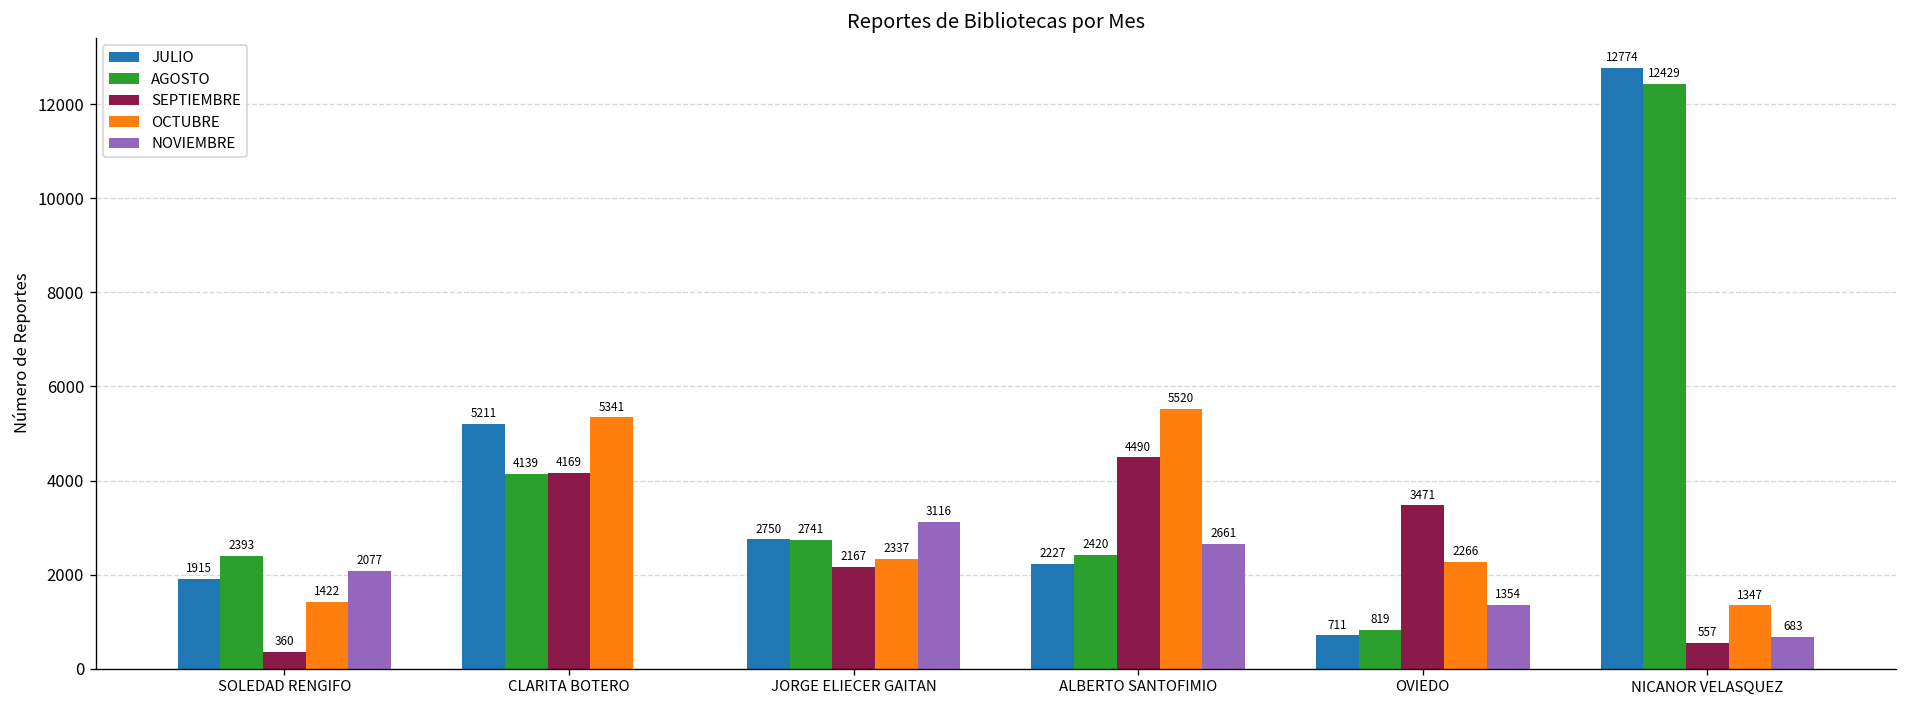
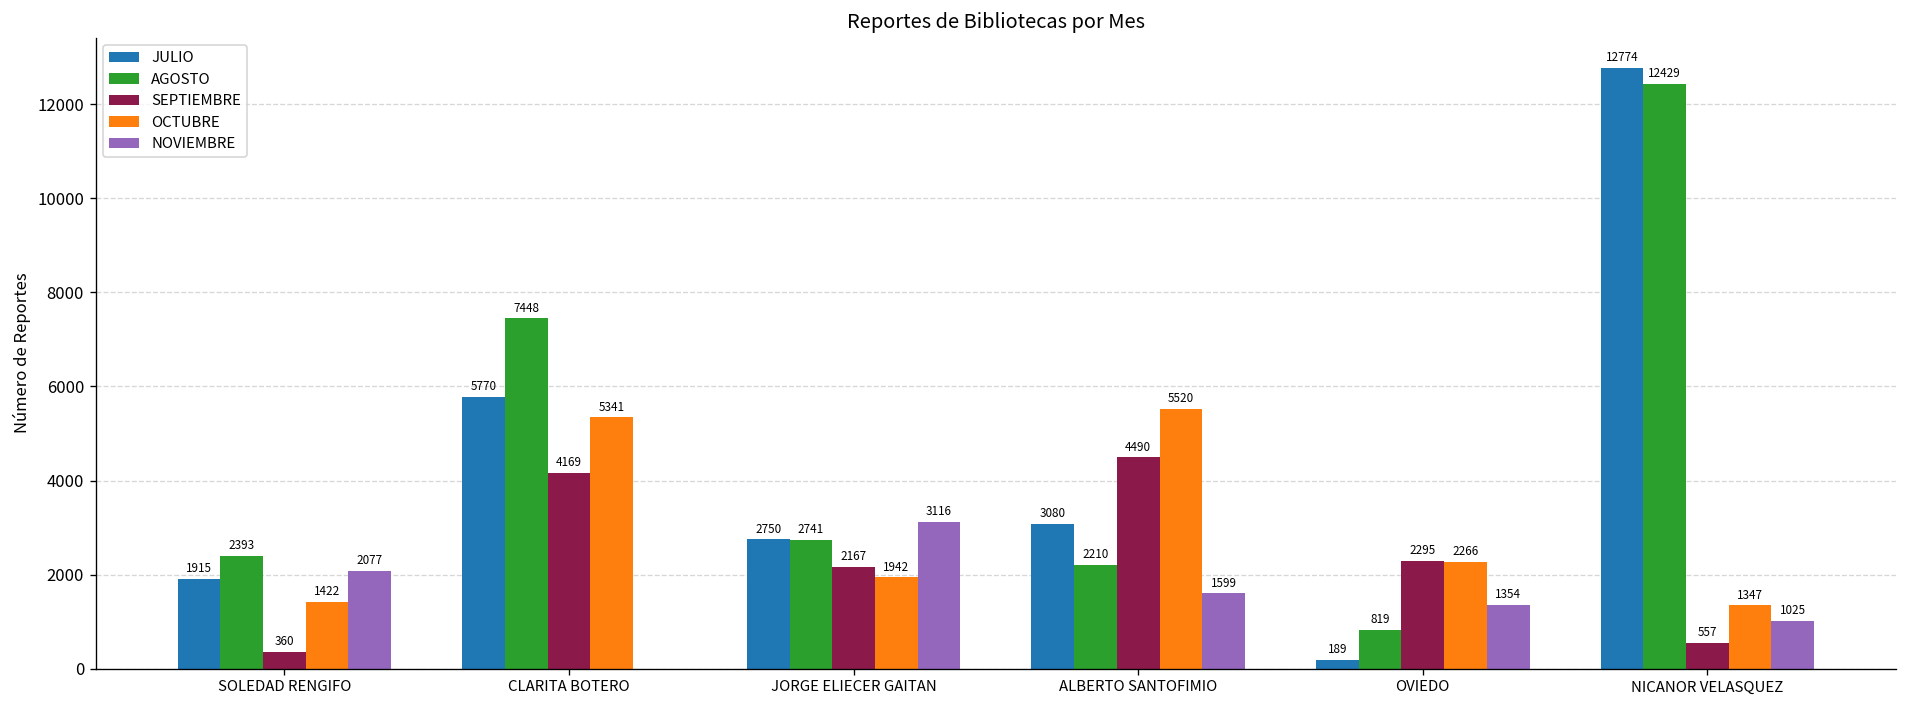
  {
    "JULIO": {
      "SOLEDAD RENGIFO": 1915,
-     "CLARITA BOTERO": 5211,
+     "CLARITA BOTERO": 5770,
      "JORGE ELIECER GAITAN": 2750,
-     "ALBERTO SANTOFIMIO": 2227,
-     "OVIEDO": 711,
+     "ALBERTO SANTOFIMIO": 3080,
+     "OVIEDO": 189,
      "NICANOR VELASQUEZ": 12774
    },
    "AGOSTO": {
      "SOLEDAD RENGIFO": 2393,
-     "CLARITA BOTERO": 4139,
+     "CLARITA BOTERO": 7448,
      "JORGE ELIECER GAITAN": 2741,
-     "ALBERTO SANTOFIMIO": 2420,
+     "ALBERTO SANTOFIMIO": 2210,
      "OVIEDO": 819,
      "NICANOR VELASQUEZ": 12429
    },
    "SEPTIEMBRE": {
      "SOLEDAD RENGIFO": 360,
      "CLARITA BOTERO": 4169,
      "JORGE ELIECER GAITAN": 2167,
      "ALBERTO SANTOFIMIO": 4490,
-     "OVIEDO": 3471,
+     "OVIEDO": 2295,
      "NICANOR VELASQUEZ": 557
    },
    "OCTUBRE": {
      "SOLEDAD RENGIFO": 1422,
      "CLARITA BOTERO": 5341,
-     "JORGE ELIECER GAITAN": 2337,
+     "JORGE ELIECER GAITAN": 1942,
      "ALBERTO SANTOFIMIO": 5520,
      "OVIEDO": 2266,
      "NICANOR VELASQUEZ": 1347
    },
    "NOVIEMBRE": {
      "SOLEDAD RENGIFO": 2077,
      "JORGE ELIECER GAITAN": 3116,
-     "ALBERTO SANTOFIMIO": 2661,
+     "ALBERTO SANTOFIMIO": 1599,
      "OVIEDO": 1354,
-     "NICANOR VELASQUEZ": 683
+     "NICANOR VELASQUEZ": 1025
    }
  }
